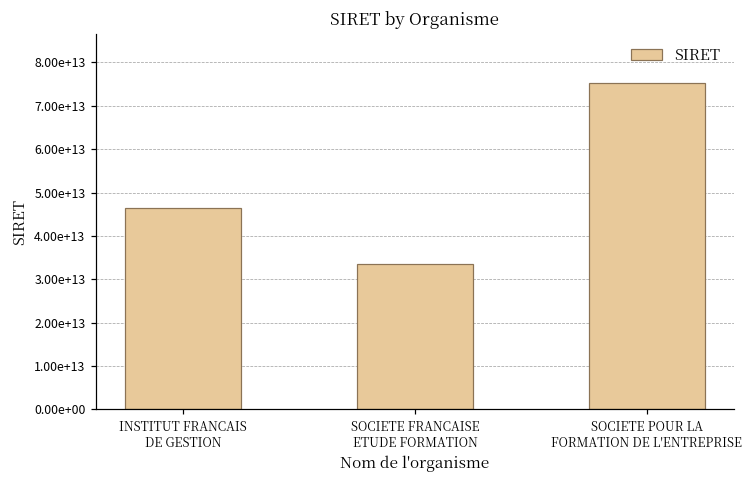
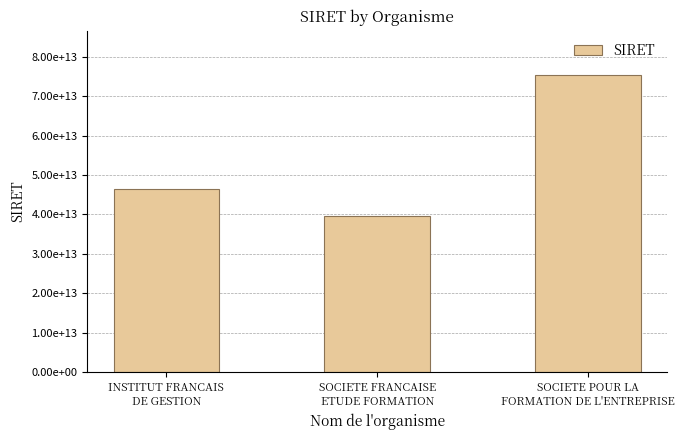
  {
    "INSTITUT FRANCAIS DE GESTION": 47000000000000,
-   "SOCIETE FRANCAISE ETUDE FORMATION": 34000000000000,
+   "SOCIETE FRANCAISE ETUDE FORMATION": 40000000000000,
    "SOCIETE POUR LA FORMATION DE L'ENTREPRISE": 75000000000000
  }
